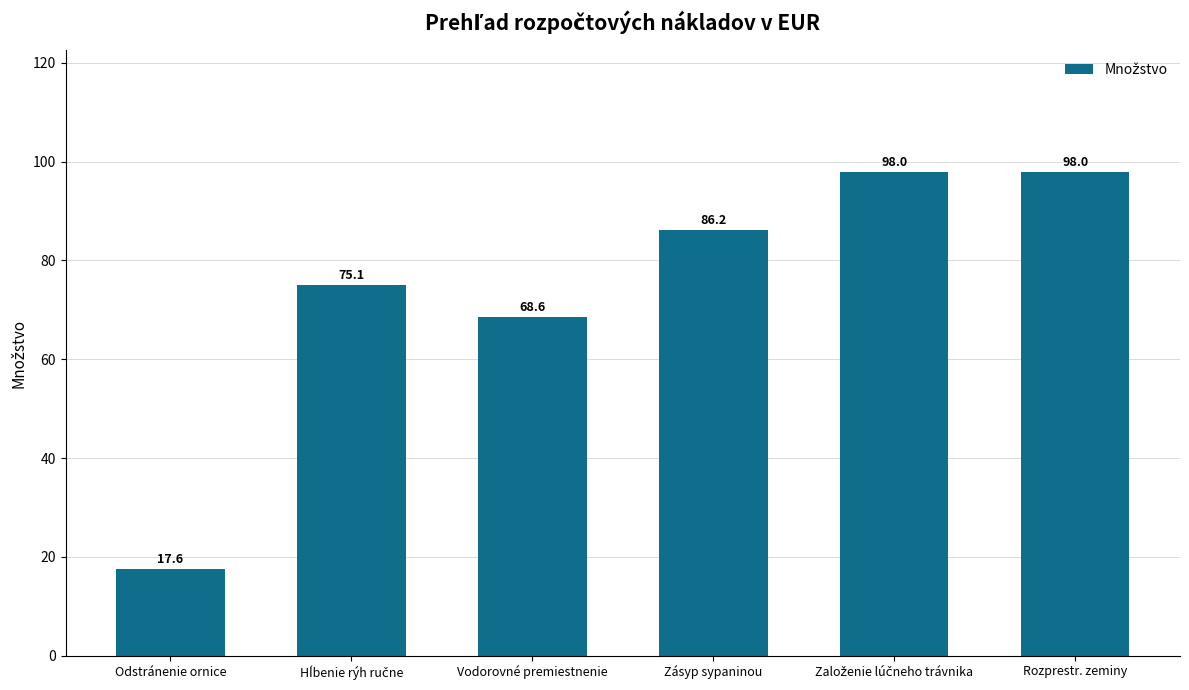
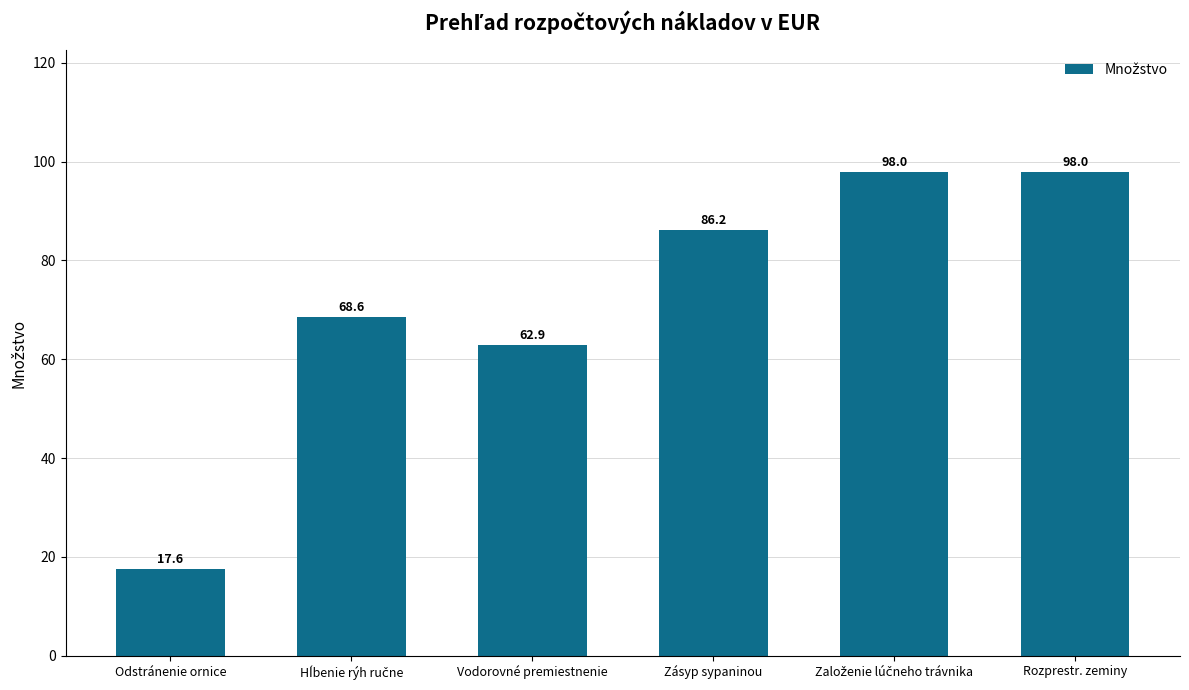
  {
    "Odstránenie ornice": 17.6,
-   "Hĺbenie rýh ručne": 75.1,
-   "Vodorovné premiestnenie": 68.6,
+   "Hĺbenie rýh ručne": 68.6,
+   "Vodorovné premiestnenie": 62.9,
    "Zásyp sypaninou": 86.2,
    "Založenie lúčneho trávnika": 98.0,
    "Rozprestr. zeminy": 98.0
  }
